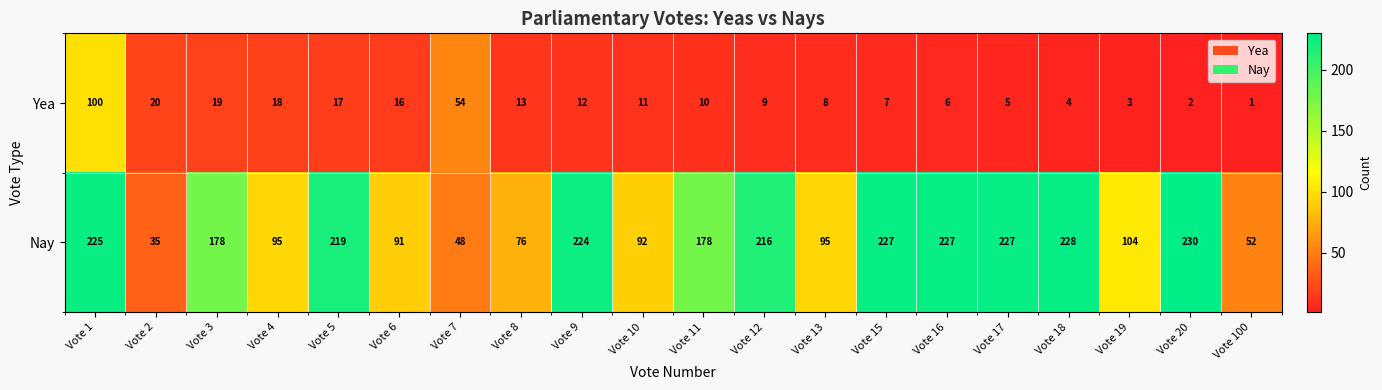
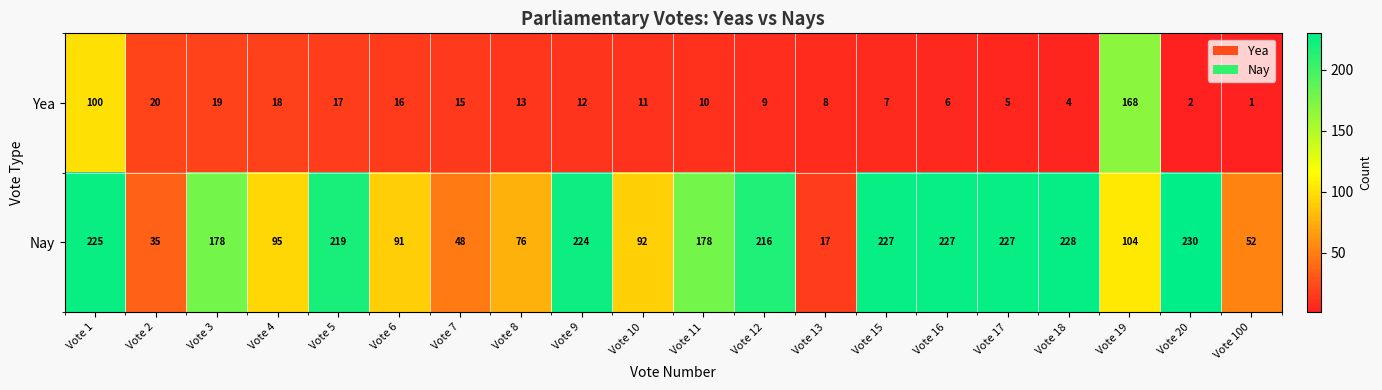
  {
    "Yea": {
      "Vote 1": 100,
      "Vote 2": 20,
      "Vote 3": 19,
      "Vote 4": 18,
      "Vote 5": 17,
      "Vote 6": 16,
-     "Vote 7": 54,
+     "Vote 7": 15,
      "Vote 8": 13,
      "Vote 9": 12,
      "Vote 10": 11,
      "Vote 11": 10,
      "Vote 12": 9,
      "Vote 13": 8,
      "Vote 15": 7,
      "Vote 16": 6,
      "Vote 17": 5,
      "Vote 18": 4,
-     "Vote 19": 3,
+     "Vote 19": 168,
      "Vote 20": 2,
      "Vote 100": 1
    },
    "Nay": {
      "Vote 1": 225,
      "Vote 2": 35,
      "Vote 3": 178,
      "Vote 4": 95,
      "Vote 5": 219,
      "Vote 6": 91,
      "Vote 7": 48,
      "Vote 8": 76,
      "Vote 9": 224,
      "Vote 10": 92,
      "Vote 11": 178,
      "Vote 12": 216,
-     "Vote 13": 95,
+     "Vote 13": 17,
      "Vote 15": 227,
      "Vote 16": 227,
      "Vote 17": 227,
      "Vote 18": 228,
      "Vote 19": 104,
      "Vote 20": 230,
      "Vote 100": 52
    }
  }
